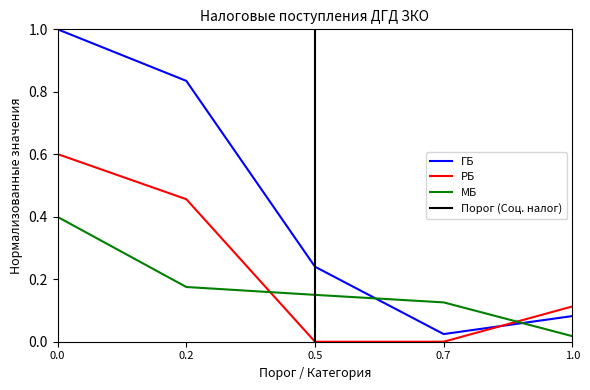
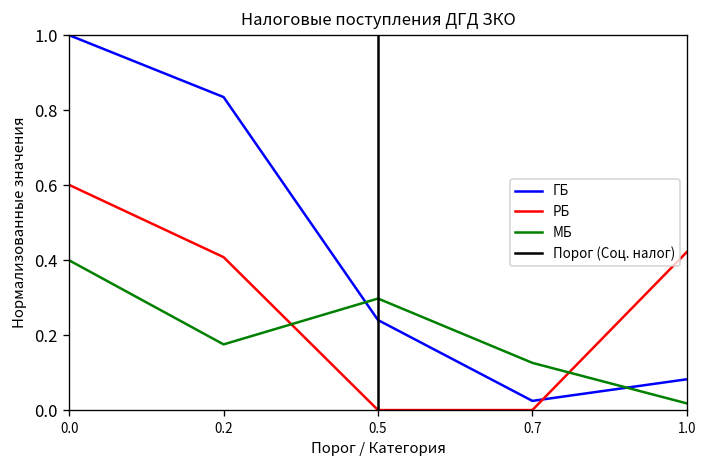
  {
    "ГБ": {
      "0.0": 1.00,
      "0.2": 0.83,
      "0.5": 0.24,
      "0.7": 0.02,
      "1.0": 0.08
    },
    "РБ": {
      "0.0": 0.60,
-     "0.2": 0.46,
+     "0.2": 0.41,
      "0.5": 0.00,
      "0.7": 0.00,
-     "1.0": 0.11
+     "1.0": 0.42
    },
    "МБ": {
      "0.0": 0.40,
      "0.2": 0.18,
-     "0.5": 0.15,
+     "0.5": 0.30,
      "0.7": 0.13,
      "1.0": 0.02
    }
  }
